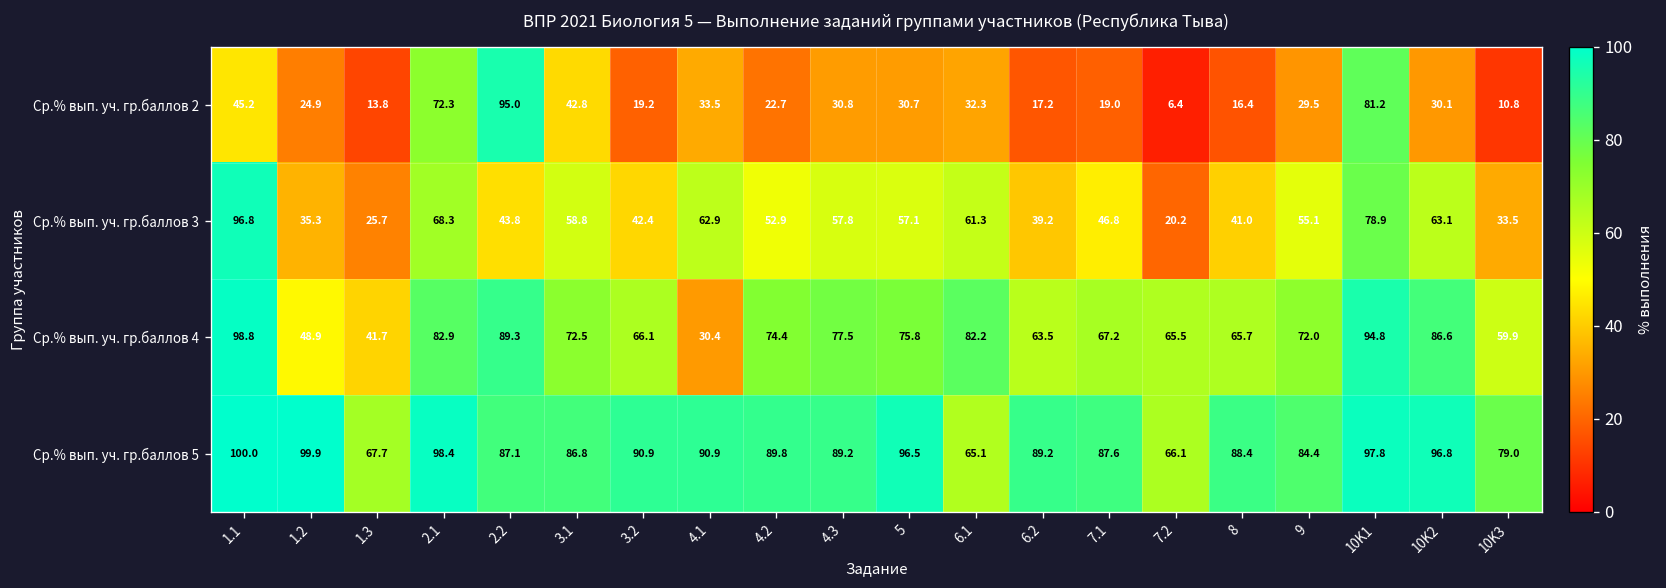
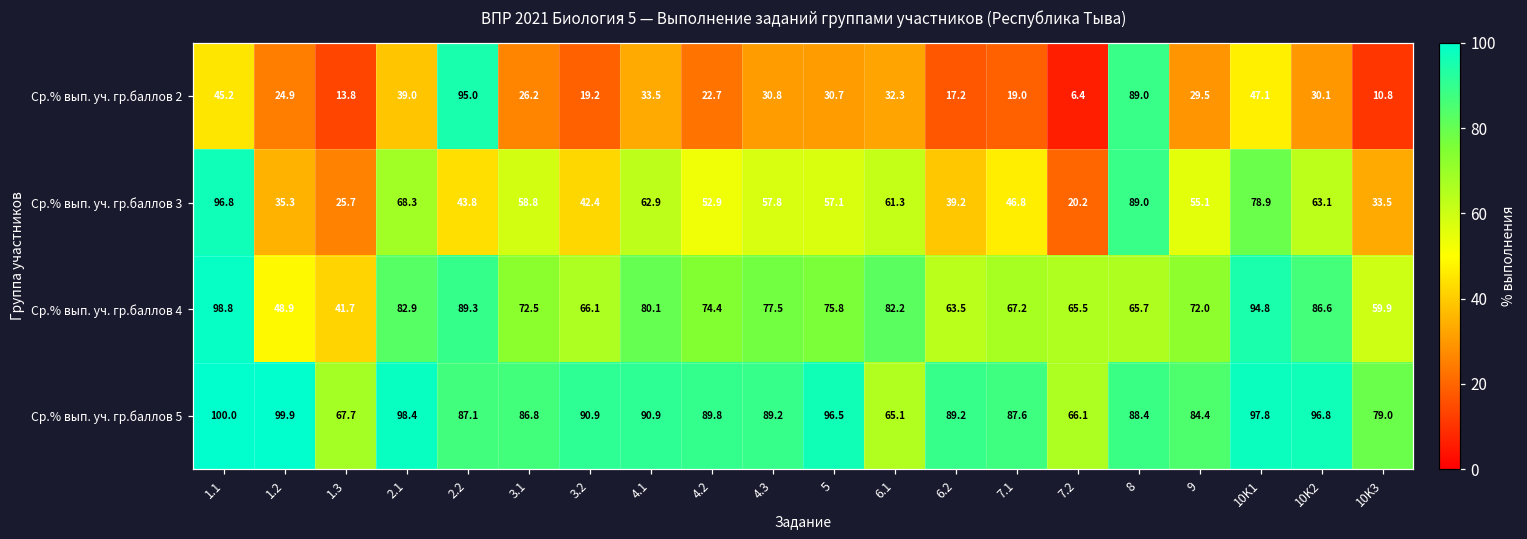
  {
    "Ср.% вып. уч. гр.баллов 2": {
      "1.1": 45.2,
      "1.2": 24.9,
      "1.3": 13.8,
-     "2.1": 72.3,
+     "2.1": 39.0,
      "2.2": 95.0,
-     "3.1": 42.8,
+     "3.1": 26.2,
      "3.2": 19.2,
      "4.1": 33.5,
      "4.2": 22.7,
      "4.3": 30.8,
      "5": 30.7,
      "6.1": 32.3,
      "6.2": 17.2,
      "7.1": 19.0,
      "7.2": 6.4,
-     "8": 16.4,
+     "8": 89.0,
      "9": 29.5,
-     "10K1": 81.2,
+     "10K1": 47.1,
      "10K2": 30.1,
      "10K3": 10.8
    },
    "Ср.% вып. уч. гр.баллов 3": {
      "1.1": 96.8,
      "1.2": 35.3,
      "1.3": 25.7,
      "2.1": 68.3,
      "2.2": 43.8,
      "3.1": 58.8,
      "3.2": 42.4,
      "4.1": 62.9,
      "4.2": 52.9,
      "4.3": 57.8,
      "5": 57.1,
      "6.1": 61.3,
      "6.2": 39.2,
      "7.1": 46.8,
      "7.2": 20.2,
-     "8": 41.0,
+     "8": 89.0,
      "9": 55.1,
      "10K1": 78.9,
      "10K2": 63.1,
      "10K3": 33.5
    },
    "Ср.% вып. уч. гр.баллов 4": {
      "1.1": 98.8,
      "1.2": 48.9,
      "1.3": 41.7,
      "2.1": 82.9,
      "2.2": 89.3,
      "3.1": 72.5,
      "3.2": 66.1,
-     "4.1": 30.4,
+     "4.1": 80.1,
      "4.2": 74.4,
      "4.3": 77.5,
      "5": 75.8,
      "6.1": 82.2,
      "6.2": 63.5,
      "7.1": 67.2,
      "7.2": 65.5,
      "8": 65.7,
      "9": 72.0,
      "10K1": 94.8,
      "10K2": 86.6,
      "10K3": 59.9
    },
    "Ср.% вып. уч. гр.баллов 5": {
      "1.1": 100.0,
      "1.2": 99.9,
      "1.3": 67.7,
      "2.1": 98.4,
      "2.2": 87.1,
      "3.1": 86.8,
      "3.2": 90.9,
      "4.1": 90.9,
      "4.2": 89.8,
      "4.3": 89.2,
      "5": 96.5,
      "6.1": 65.1,
      "6.2": 89.2,
      "7.1": 87.6,
      "7.2": 66.1,
      "8": 88.4,
      "9": 84.4,
      "10K1": 97.8,
      "10K2": 96.8,
      "10K3": 79.0
    }
  }
